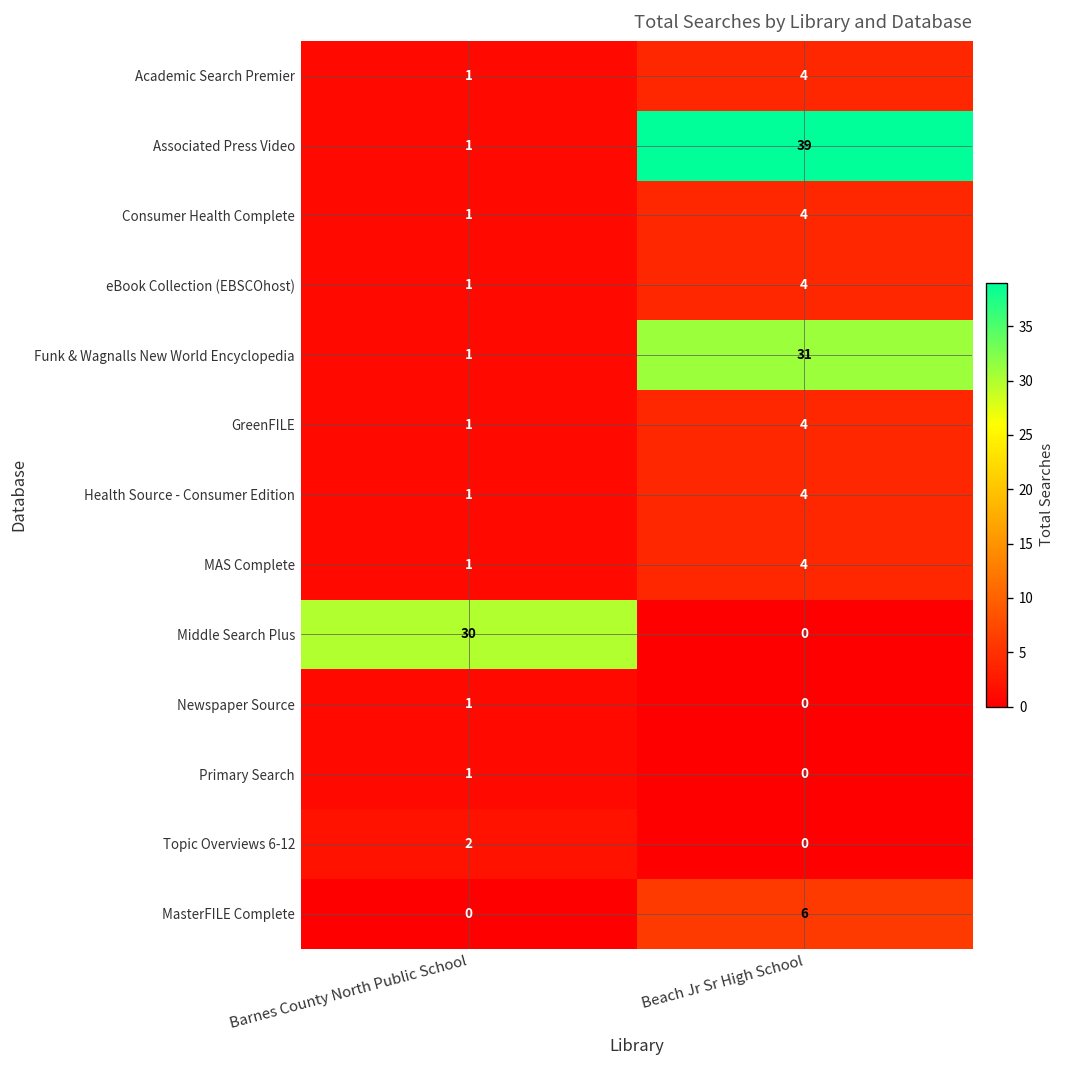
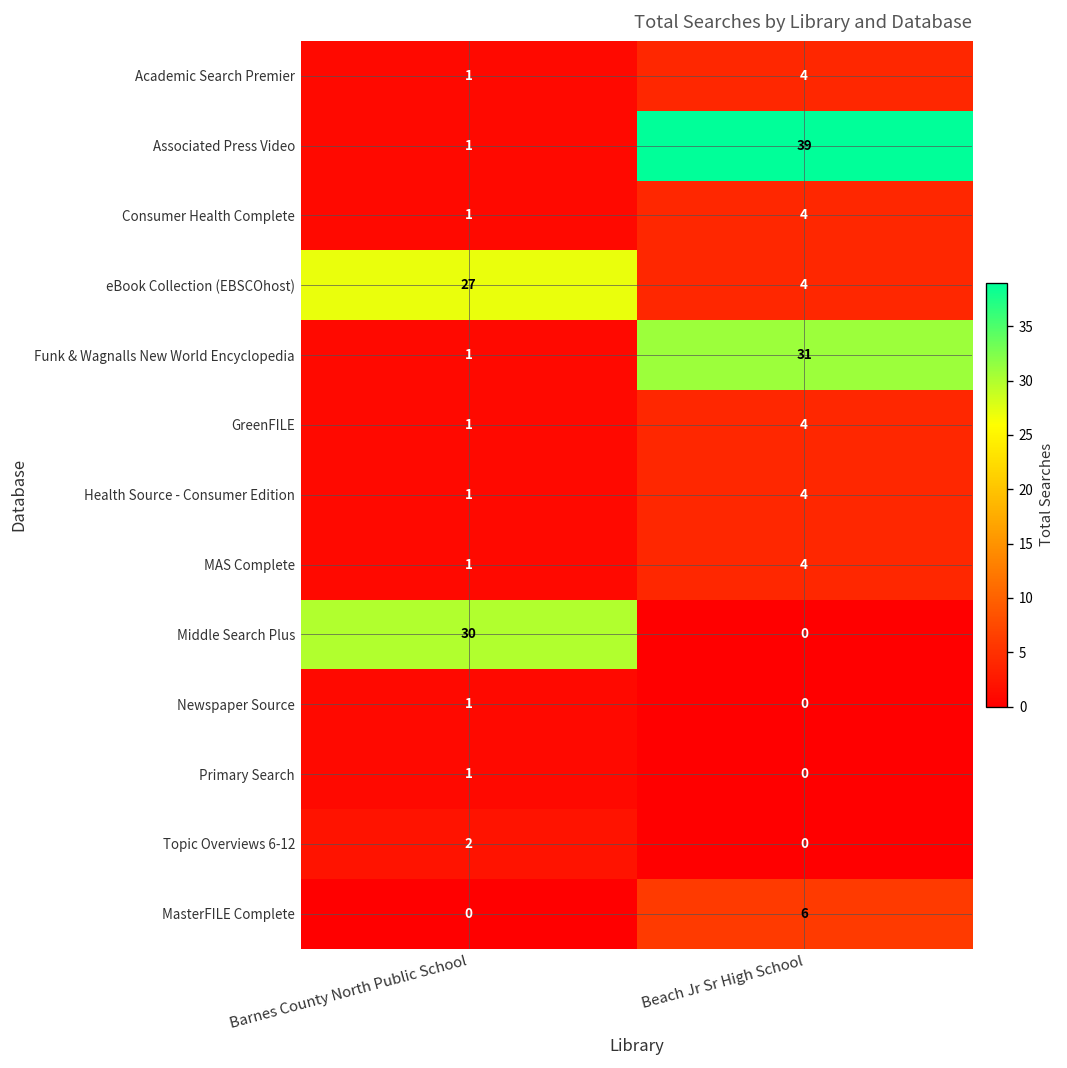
  {
    "Academic Search Premier": {
      "Barnes County North Public School": 1,
      "Beach Jr Sr High School": 4
    },
    "Associated Press Video": {
      "Barnes County North Public School": 1,
      "Beach Jr Sr High School": 39
    },
    "Consumer Health Complete": {
      "Barnes County North Public School": 1,
      "Beach Jr Sr High School": 4
    },
    "eBook Collection (EBSCOhost)": {
-     "Barnes County North Public School": 1,
+     "Barnes County North Public School": 27,
      "Beach Jr Sr High School": 4
    },
    "Funk & Wagnalls New World Encyclopedia": {
      "Barnes County North Public School": 1,
      "Beach Jr Sr High School": 31
    },
    "GreenFILE": {
      "Barnes County North Public School": 1,
      "Beach Jr Sr High School": 4
    },
    "Health Source - Consumer Edition": {
      "Barnes County North Public School": 1,
      "Beach Jr Sr High School": 4
    },
    "MAS Complete": {
      "Barnes County North Public School": 1,
      "Beach Jr Sr High School": 4
    },
    "Middle Search Plus": {
      "Barnes County North Public School": 30,
      "Beach Jr Sr High School": 0
    },
    "Newspaper Source": {
      "Barnes County North Public School": 1,
      "Beach Jr Sr High School": 0
    },
    "Primary Search": {
      "Barnes County North Public School": 1,
      "Beach Jr Sr High School": 0
    },
    "Topic Overviews 6-12": {
      "Barnes County North Public School": 2,
      "Beach Jr Sr High School": 0
    },
    "MasterFILE Complete": {
      "Barnes County North Public School": 0,
      "Beach Jr Sr High School": 6
    }
  }
